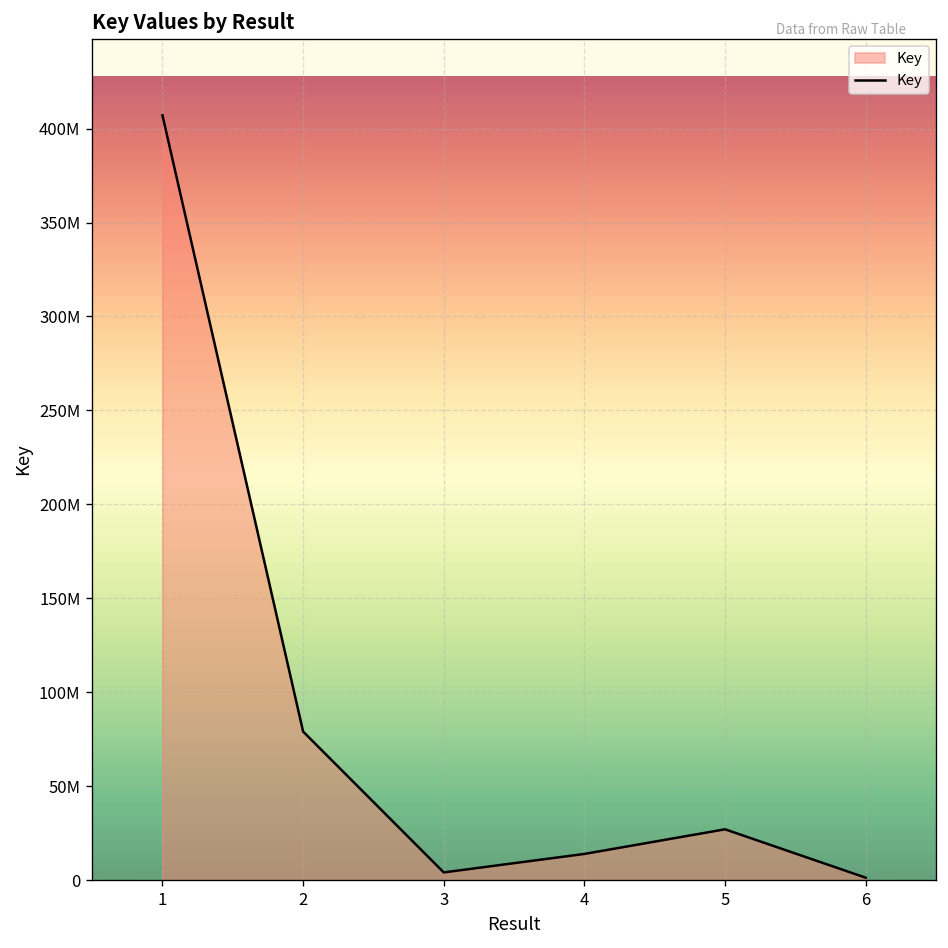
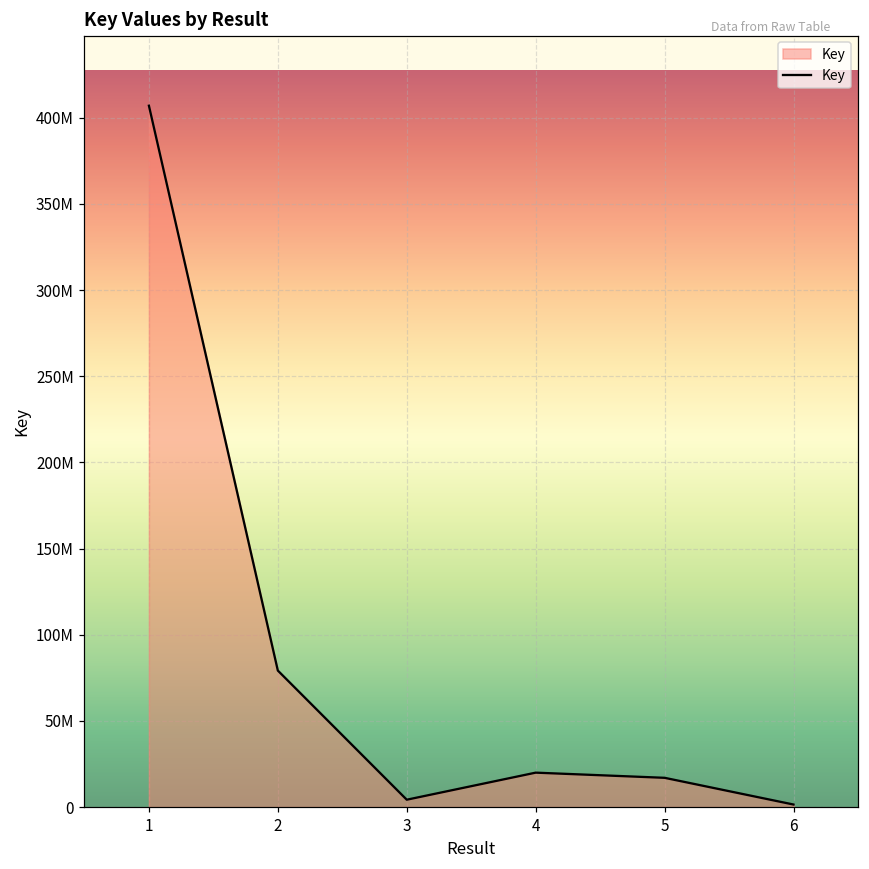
  {
    "1": 407000000,
    "2": 79000000,
    "3": 4000000,
-   "4": 14000000,
-   "5": 27000000,
+   "4": 20000000,
+   "5": 17000000,
    "6": 1000000
  }
